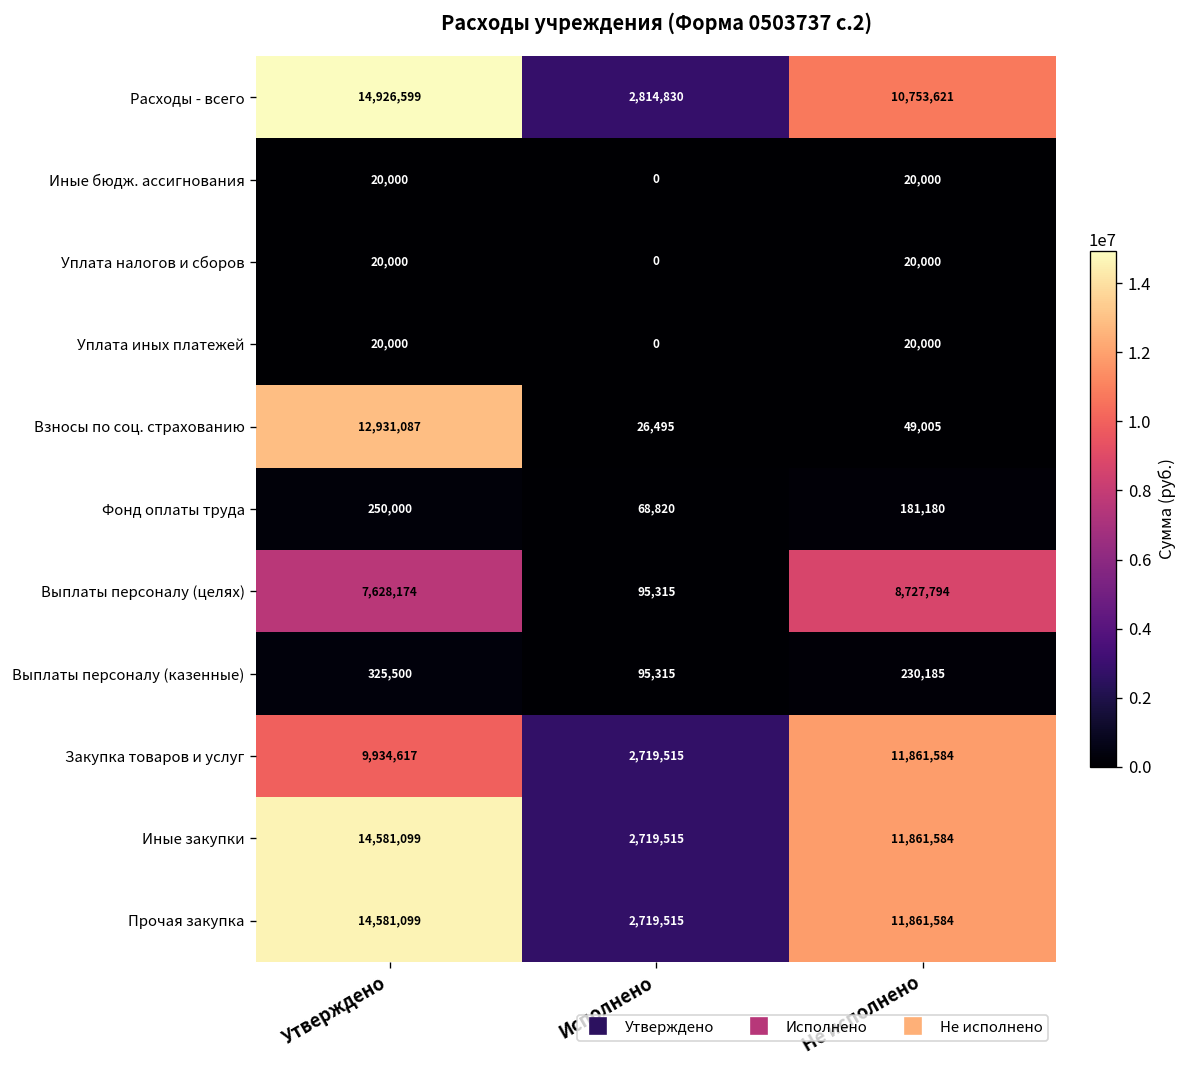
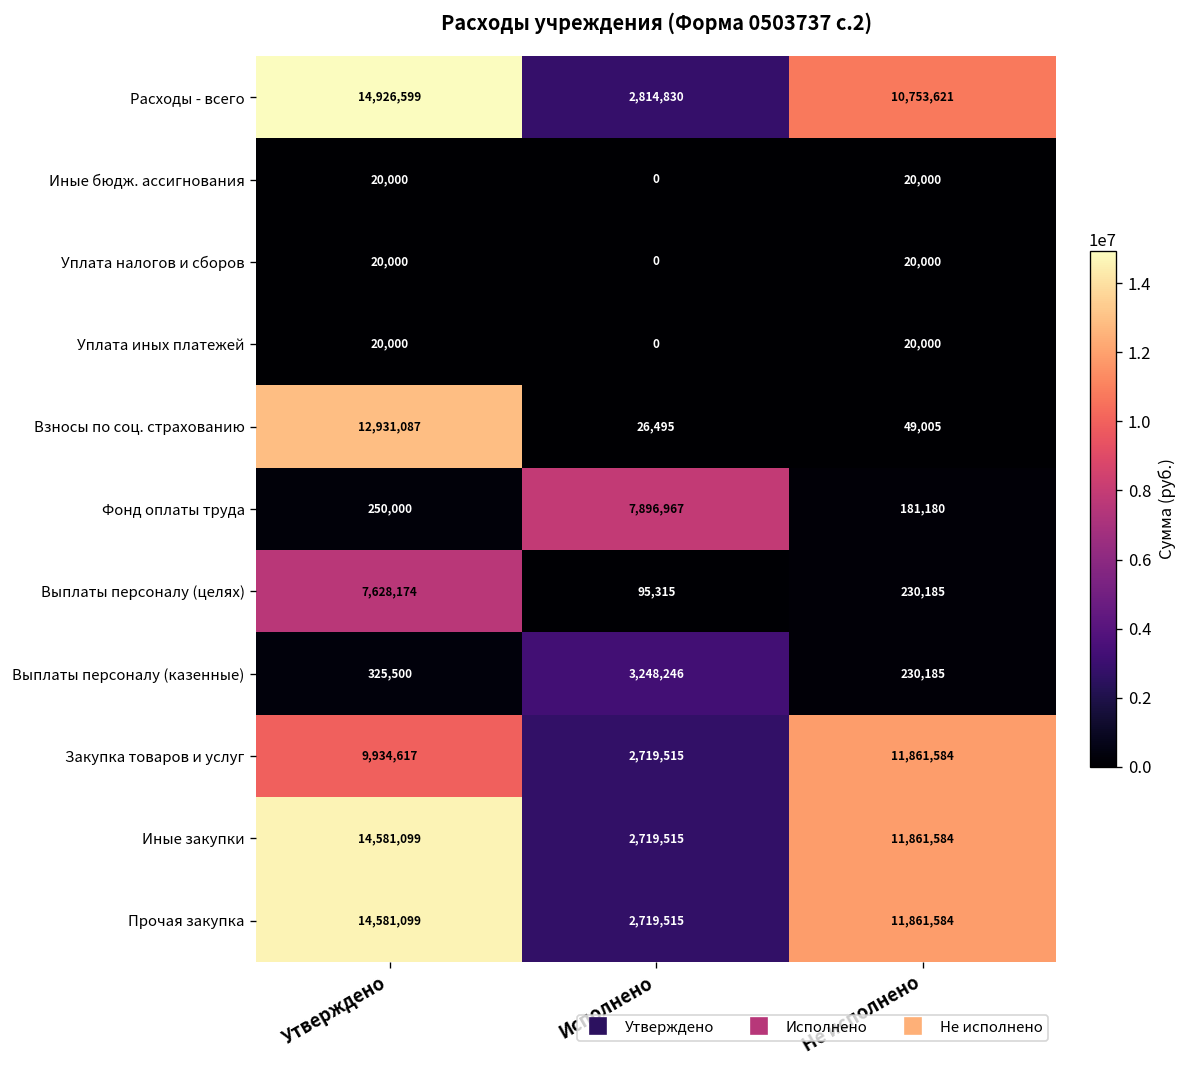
  {
    "Расходы - всего": {
      "Утверждено": "14,926,599",
      "Исполнено": "2,814,830",
      "Не исполнено": "10,753,621"
    },
    "Иные бюдж. ассигнования": {
      "Утверждено": "20,000",
      "Исполнено": "0",
      "Не исполнено": "20,000"
    },
    "Уплата налогов и сборов": {
      "Утверждено": "20,000",
      "Исполнено": "0",
      "Не исполнено": "20,000"
    },
    "Уплата иных платежей": {
      "Утверждено": "20,000",
      "Исполнено": "0",
      "Не исполнено": "20,000"
    },
    "Взносы по соц. страхованию": {
      "Утверждено": "12,931,087",
      "Исполнено": "26,495",
      "Не исполнено": "49,005"
    },
    "Фонд оплаты труда": {
      "Утверждено": "250,000",
-     "Исполнено": "68,820",
+     "Исполнено": "7,896,967",
      "Не исполнено": "181,180"
    },
    "Выплаты персоналу (целях)": {
      "Утверждено": "7,628,174",
      "Исполнено": "95,315",
-     "Не исполнено": "8,727,794"
+     "Не исполнено": "230,185"
    },
    "Выплаты персоналу (казенные)": {
      "Утверждено": "325,500",
-     "Исполнено": "95,315",
+     "Исполнено": "3,248,246",
      "Не исполнено": "230,185"
    },
    "Закупка товаров и услуг": {
      "Утверждено": "9,934,617",
      "Исполнено": "2,719,515",
      "Не исполнено": "11,861,584"
    },
    "Иные закупки": {
      "Утверждено": "14,581,099",
      "Исполнено": "2,719,515",
      "Не исполнено": "11,861,584"
    },
    "Прочая закупка": {
      "Утверждено": "14,581,099",
      "Исполнено": "2,719,515",
      "Не исполнено": "11,861,584"
    }
  }
